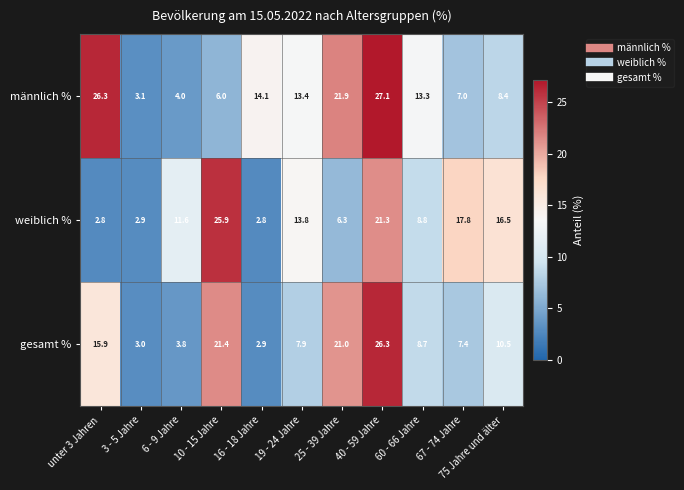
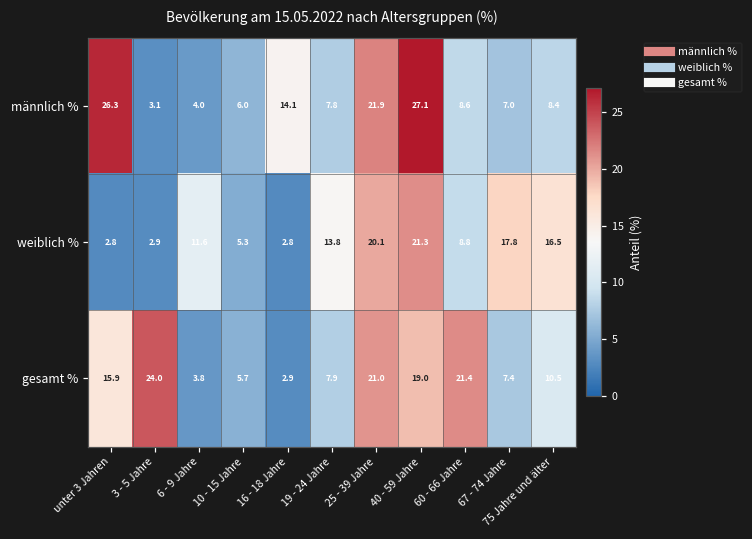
  {
    "männlich %": {
      "unter 3 Jahren": 26.3,
      "3 - 5 Jahre": 3.1,
      "6 - 9 Jahre": 4.0,
      "10 - 15 Jahre": 6.0,
      "16 - 18 Jahre": 14.1,
-     "19 - 24 Jahre": 13.4,
+     "19 - 24 Jahre": 7.8,
      "25 - 39 Jahre": 21.9,
      "40 - 59 Jahre": 27.1,
-     "60 - 66 Jahre": 13.3,
+     "60 - 66 Jahre": 8.6,
      "67 - 74 Jahre": 7.0,
      "75 Jahre und älter": 8.4
    },
    "weiblich %": {
      "unter 3 Jahren": 2.8,
      "3 - 5 Jahre": 2.9,
-     "10 - 15 Jahre": 25.9,
+     "10 - 15 Jahre": 5.3,
      "16 - 18 Jahre": 2.8,
      "19 - 24 Jahre": 13.8,
-     "25 - 39 Jahre": 6.3,
+     "25 - 39 Jahre": 20.1,
      "40 - 59 Jahre": 21.3,
      "60 - 66 Jahre": 8.8,
      "67 - 74 Jahre": 17.8,
      "75 Jahre und älter": 16.5
    },
    "gesamt %": {
      "unter 3 Jahren": 15.9,
-     "3 - 5 Jahre": 3.0,
+     "3 - 5 Jahre": 24.0,
      "6 - 9 Jahre": 3.8,
-     "10 - 15 Jahre": 21.4,
+     "10 - 15 Jahre": 5.7,
      "16 - 18 Jahre": 2.9,
      "19 - 24 Jahre": 7.9,
      "25 - 39 Jahre": 21.0,
-     "40 - 59 Jahre": 26.3,
-     "60 - 66 Jahre": 8.7,
+     "40 - 59 Jahre": 19.0,
+     "60 - 66 Jahre": 21.4,
      "67 - 74 Jahre": 7.4
    }
  }
